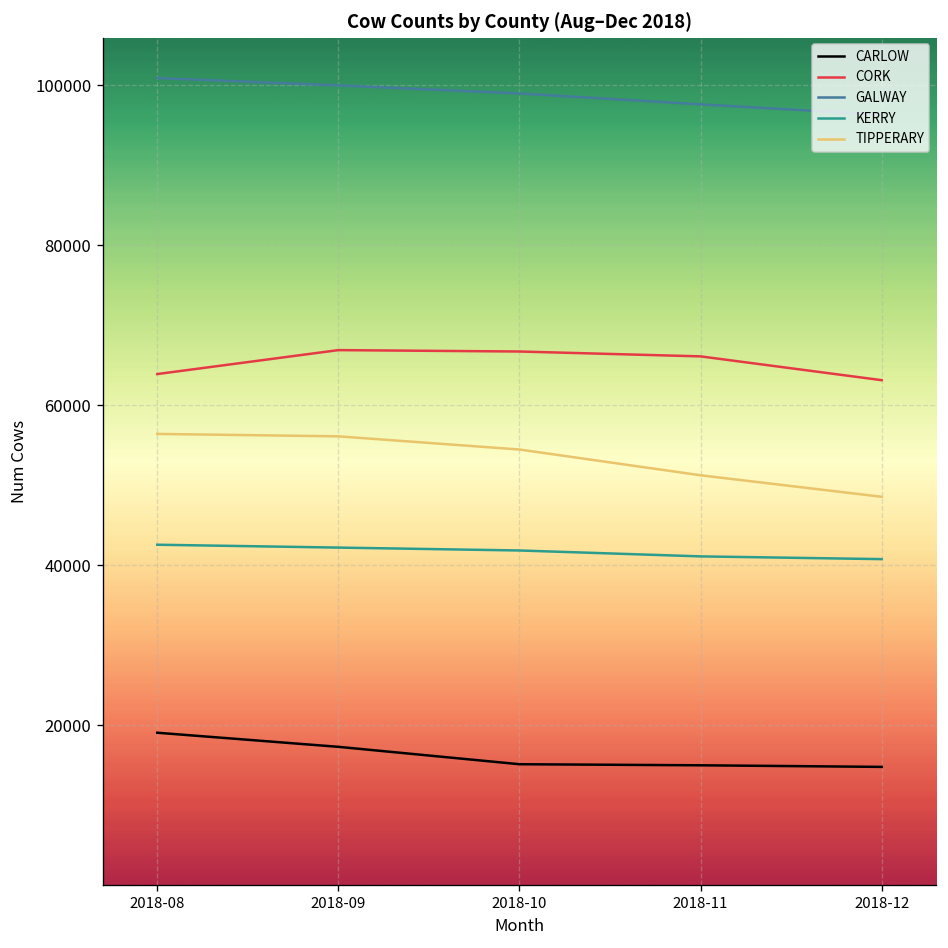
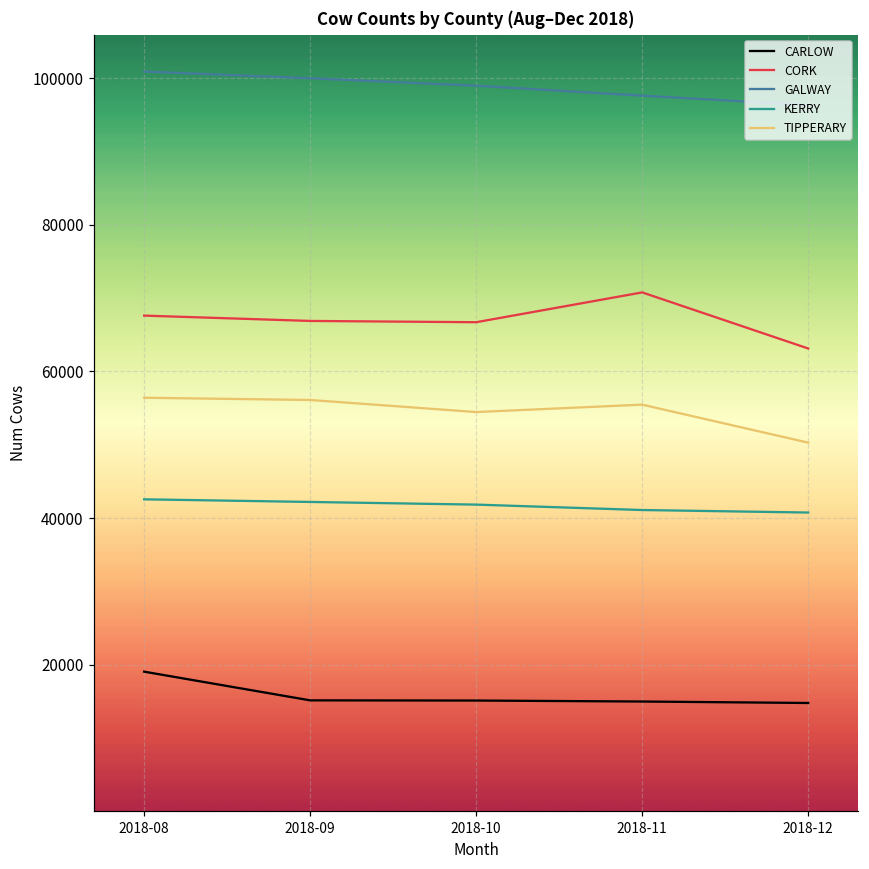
  {
    "CARLOW": {
      "2018-08": 19000,
-     "2018-09": 17000,
+     "2018-09": 15000,
      "2018-10": 15000,
      "2018-11": 15000,
      "2018-12": 15000
    },
    "CORK": {
-     "2018-08": 64000,
+     "2018-08": 68000,
      "2018-09": 67000,
      "2018-10": 67000,
-     "2018-11": 66000,
+     "2018-11": 71000,
      "2018-12": 63000
    },
    "TIPPERARY": {
      "2018-08": 56000,
      "2018-09": 56000,
      "2018-10": 54000,
-     "2018-11": 51000,
-     "2018-12": 49000
+     "2018-11": 55000,
+     "2018-12": 50000
    }
  }
